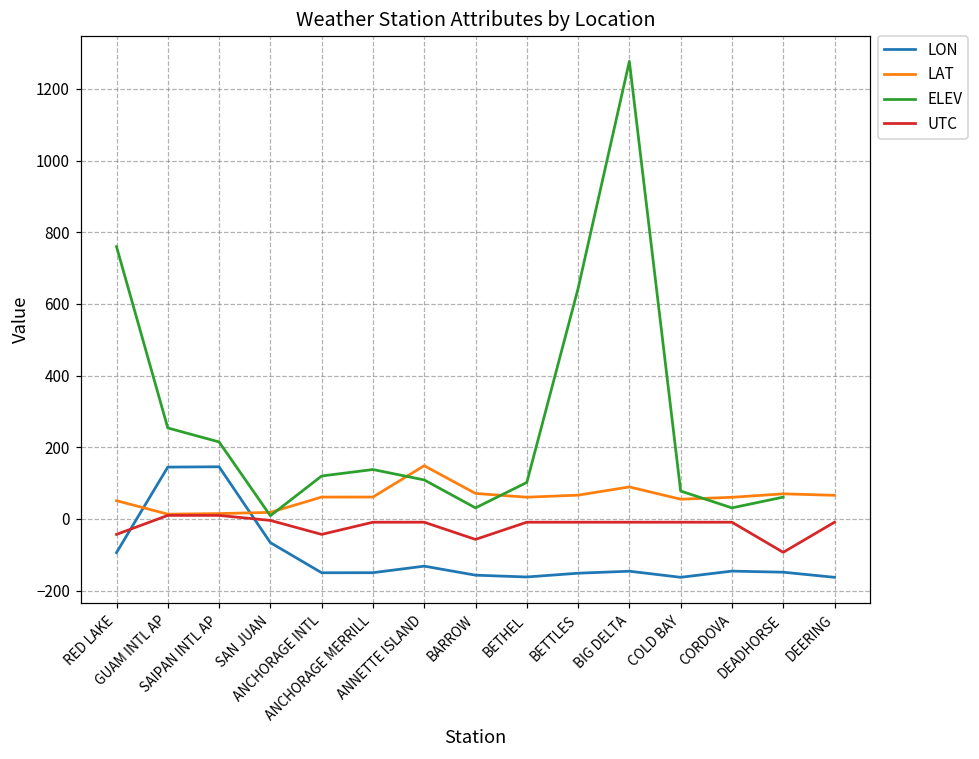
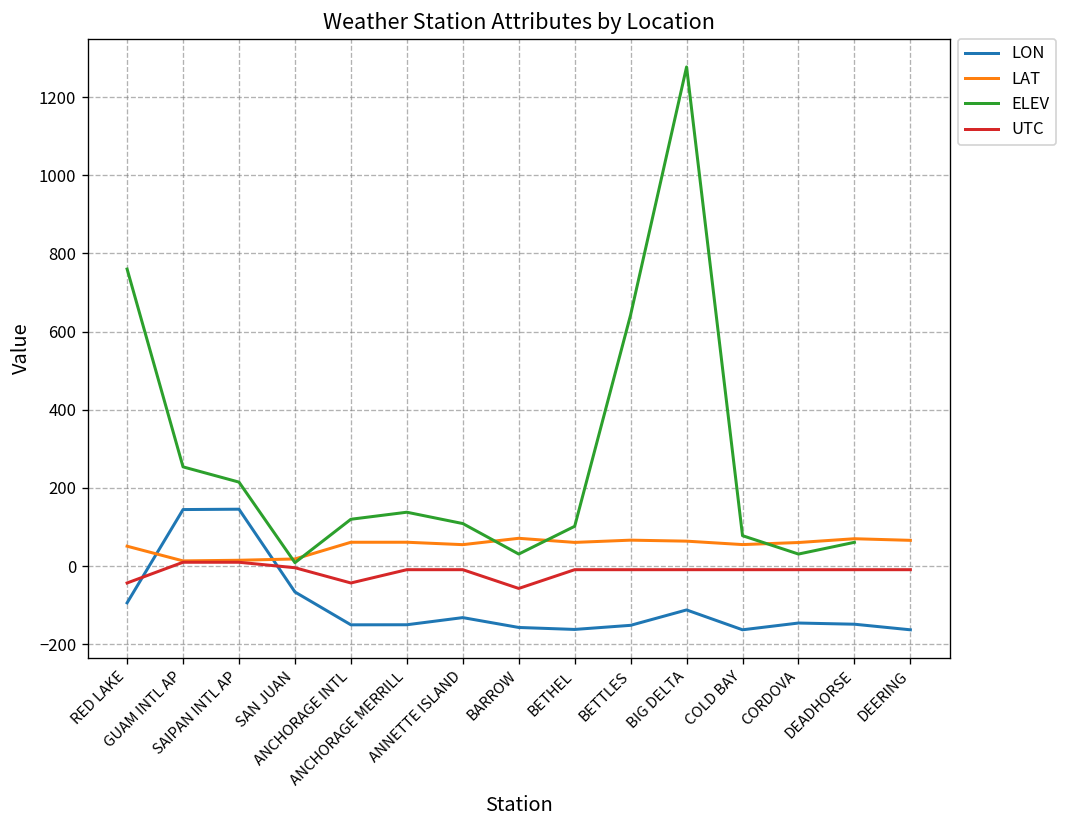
  {
    "LON": {
      "RED LAKE": -90,
      "GUAM INTL AP": 140,
      "SAIPAN INTL AP": 150,
      "SAN JUAN": -70,
      "ANCHORAGE INTL": -150,
      "ANCHORAGE MERRILL": -150,
      "ANNETTE ISLAND": -130,
      "BARROW": -160,
      "BETHEL": -160,
      "BETTLES": -150,
-     "BIG DELTA": -150,
+     "BIG DELTA": -110,
      "COLD BAY": -160,
      "CORDOVA": -150,
      "DEADHORSE": -150,
      "DEERING": -160
    },
    "LAT": {
      "RED LAKE": 50,
      "SAN JUAN": 20,
      "ANCHORAGE INTL": 60,
      "ANCHORAGE MERRILL": 60,
-     "ANNETTE ISLAND": 150,
+     "ANNETTE ISLAND": 60,
      "BARROW": 70,
      "BETHEL": 60,
      "BETTLES": 70,
-     "BIG DELTA": 90,
+     "BIG DELTA": 60,
      "COLD BAY": 60,
      "CORDOVA": 60,
      "DEADHORSE": 70,
      "DEERING": 70
    },
    "ELEV": {
      "RED LAKE": 760,
      "GUAM INTL AP": 250,
      "SAIPAN INTL AP": 220,
      "SAN JUAN": 10,
      "ANCHORAGE INTL": 120,
      "ANCHORAGE MERRILL": 140,
      "ANNETTE ISLAND": 110,
      "BARROW": 30,
      "BETHEL": 100,
      "BETTLES": 640,
      "BIG DELTA": 1280,
      "COLD BAY": 80,
      "CORDOVA": 30,
      "DEADHORSE": 60
    },
    "UTC": {
      "RED LAKE": -40,
      "SAN JUAN": 0,
      "ANCHORAGE INTL": -40,
      "ANCHORAGE MERRILL": -10,
      "ANNETTE ISLAND": -10,
      "BARROW": -60,
      "BETHEL": -10,
      "BETTLES": -10,
      "BIG DELTA": -10,
      "COLD BAY": -10,
      "CORDOVA": -10,
-     "DEADHORSE": -90,
+     "DEADHORSE": -10,
      "DEERING": -10
    }
  }
